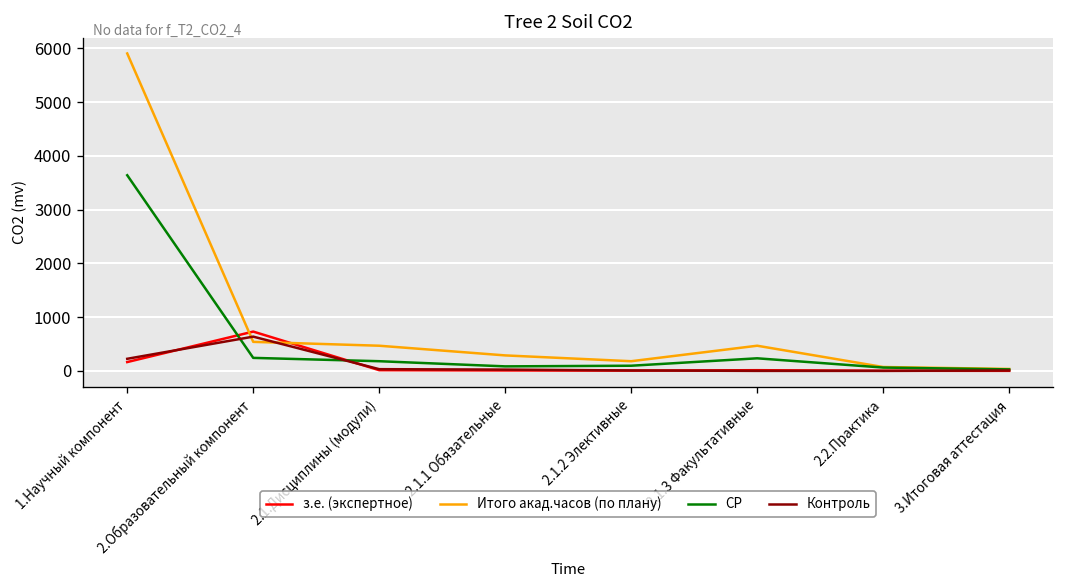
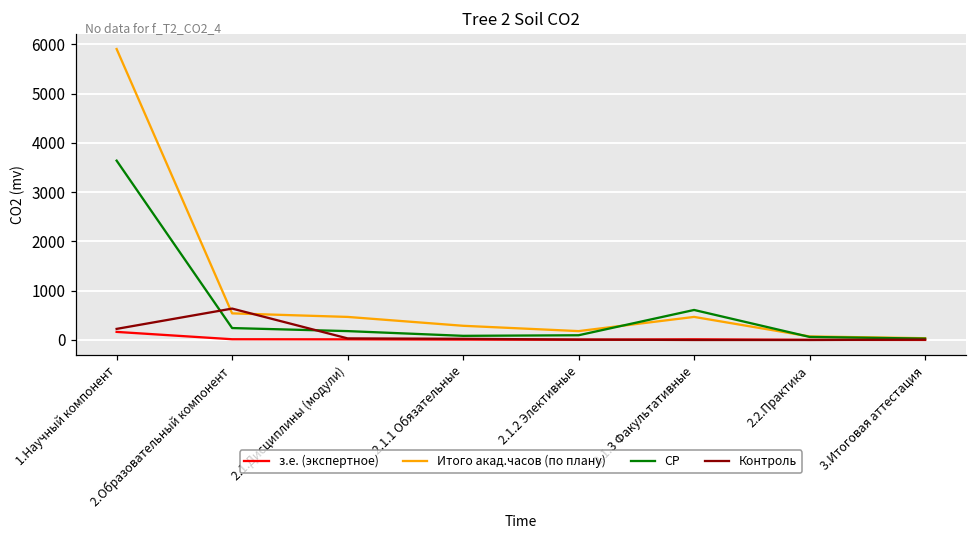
  {
    "з.е. (экспертное)": {
      "1.Научный компонент": 200,
-     "2.Образовательный компонент": 700
+     "2.Образовательный компонент": 0
    },
    "Итого акад.часов (по плану)": {
      "2.Образовательный компонент": 500,
      "2.1.Дисциплины (модули)": 500,
      "2.1.1 Обязательные": 300,
      "2.1.2 Элективные": 200,
      "2.1.3 Факультативные": 500
    },
    "СР": {
      "1.Научный компонент": 3600,
      "2.Образовательный компонент": 200,
      "2.1.Дисциплины (модули)": 200,
      "2.1.1 Обязательные": 100,
      "2.1.2 Элективные": 100,
-     "2.1.3 Факультативные": 200
+     "2.1.3 Факультативные": 600
    },
    "Контроль": {
      "1.Научный компонент": 200,
      "2.Образовательный компонент": 600
    }
  }
